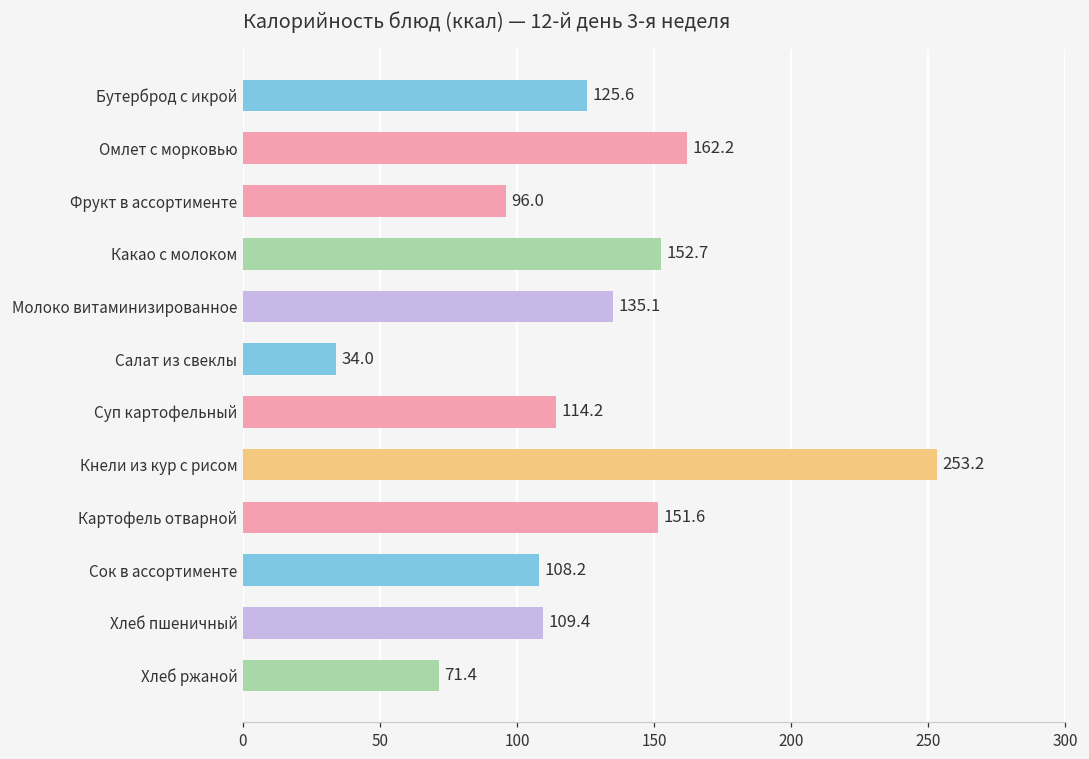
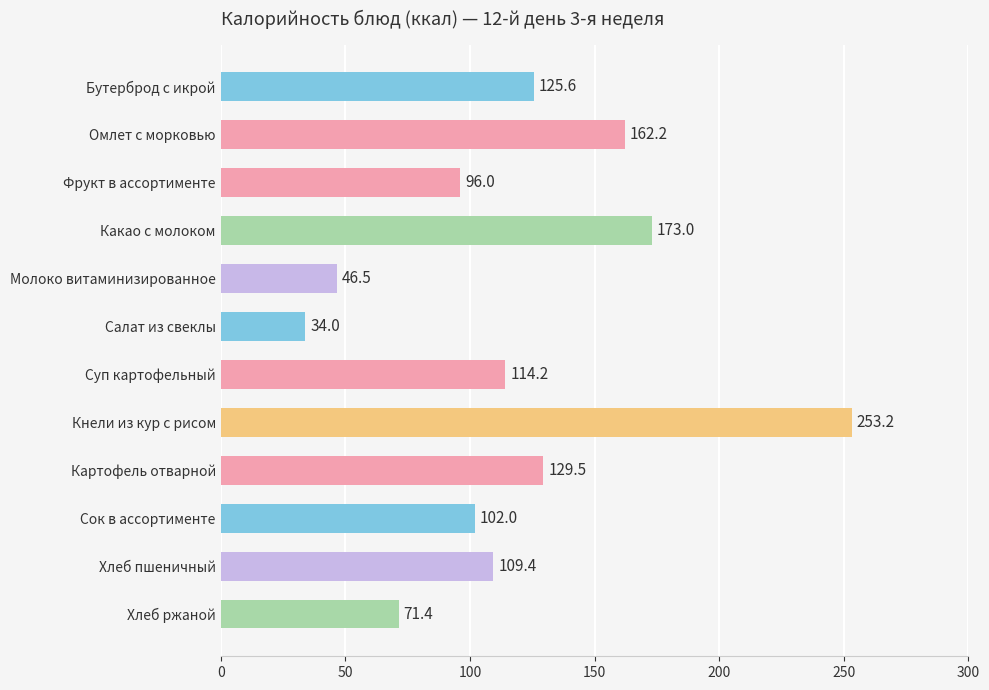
  {
    "Бутерброд с икрой": 125.6,
    "Омлет с морковью": 162.2,
    "Фрукт в ассортименте": 96.0,
-   "Какао с молоком": 152.7,
-   "Молоко витаминизированное": 135.1,
+   "Какао с молоком": 173.0,
+   "Молоко витаминизированное": 46.5,
    "Салат из свеклы": 34.0,
    "Суп картофельный": 114.2,
    "Кнели из кур с рисом": 253.2,
-   "Картофель отварной": 151.6,
-   "Сок в ассортименте": 108.2,
+   "Картофель отварной": 129.5,
+   "Сок в ассортименте": 102.0,
    "Хлеб пшеничный": 109.4,
    "Хлеб ржаной": 71.4
  }
